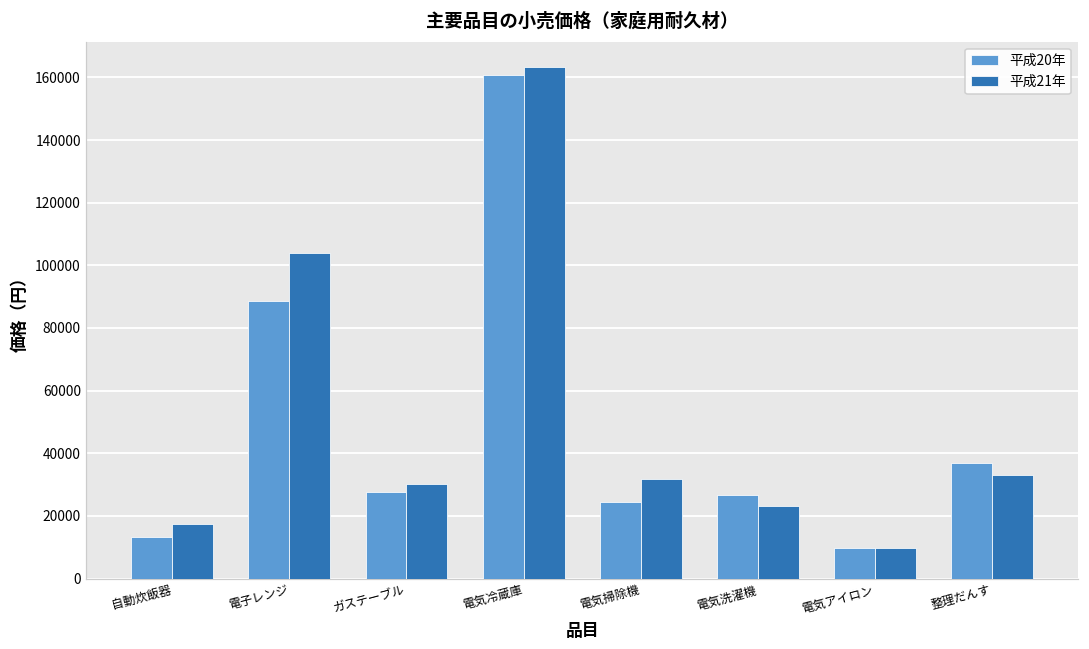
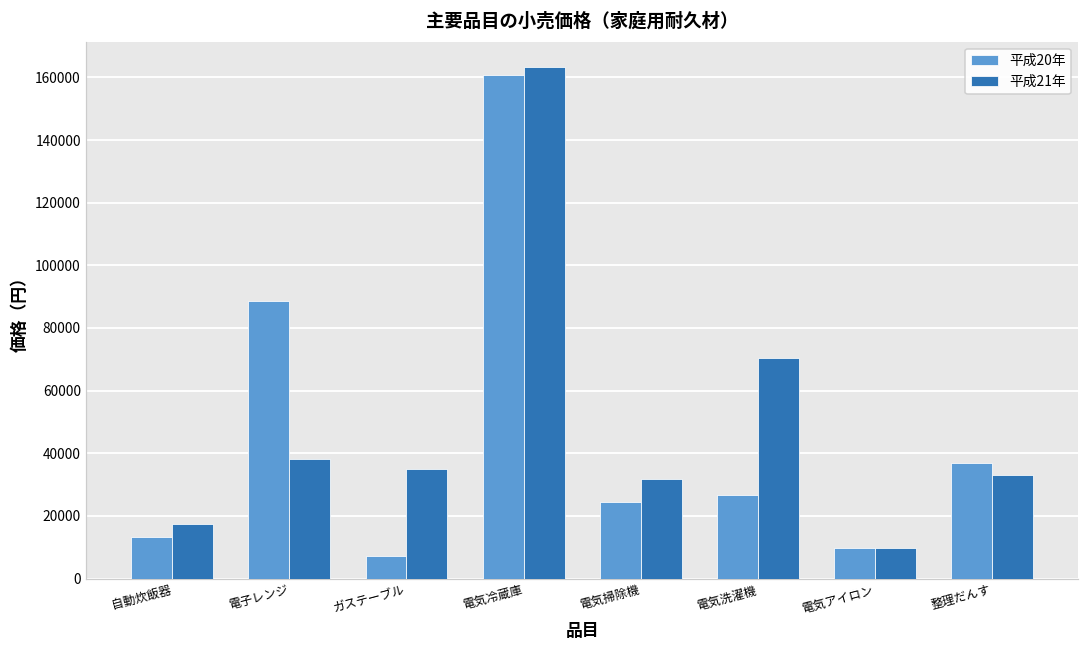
  {
    "平成20年": {
      "自動炊飯器": 13000,
      "電子レンジ": 88000,
-     "ガステーブル": 28000,
+     "ガステーブル": 7000,
      "電気冷蔵庫": 161000,
      "電気掃除機": 25000,
      "電気洗濯機": 27000,
      "電気アイロン": 10000,
      "整理だんす": 37000
    },
    "平成21年": {
      "自動炊飯器": 17000,
-     "電子レンジ": 104000,
-     "ガステーブル": 30000,
+     "電子レンジ": 38000,
+     "ガステーブル": 35000,
      "電気冷蔵庫": 163000,
      "電気掃除機": 32000,
-     "電気洗濯機": 23000,
+     "電気洗濯機": 70000,
      "電気アイロン": 10000,
      "整理だんす": 33000
    }
  }
